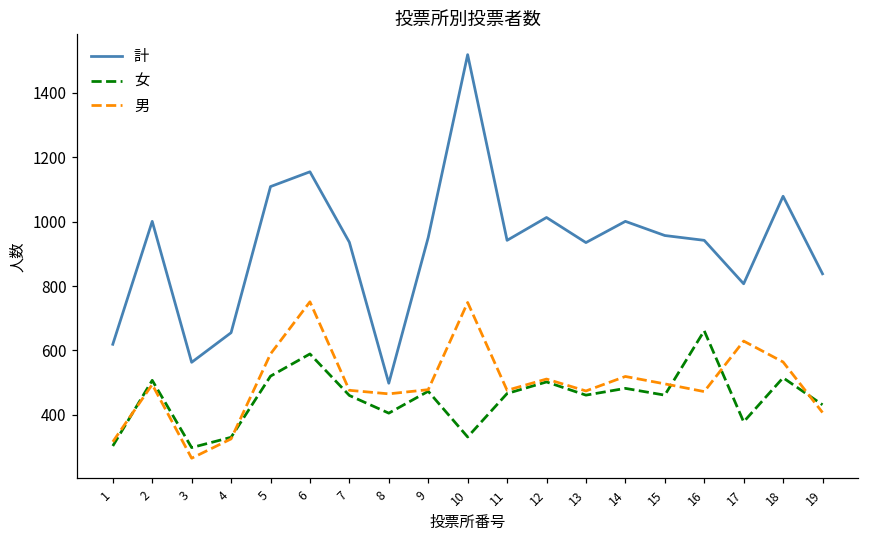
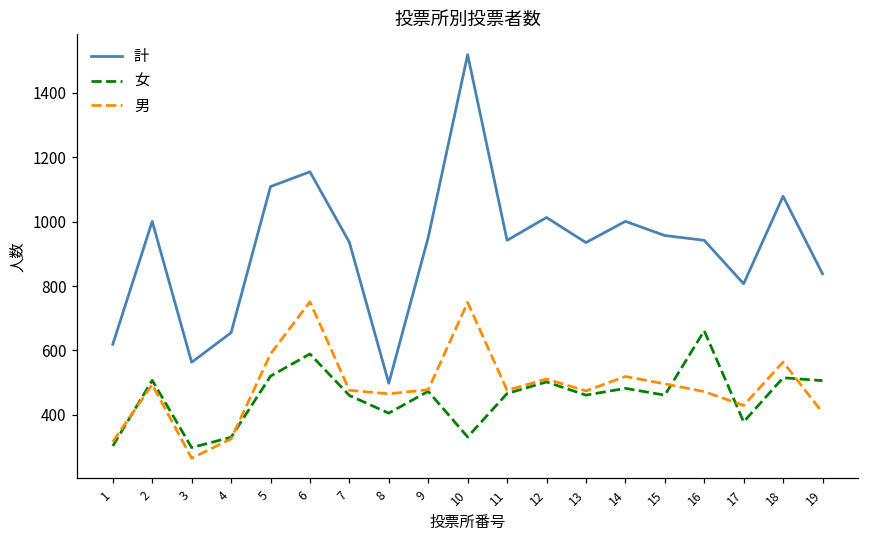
  {
    "計": {
      "1": 620,
      "2": 1000,
      "3": 560,
      "4": 660,
      "5": 1110,
      "6": 1160,
      "7": 940,
      "8": 500,
      "9": 950,
      "10": 1520,
      "11": 940,
      "12": 1010,
      "13": 940,
      "14": 1000,
      "15": 960,
      "16": 940,
      "17": 810,
      "18": 1080,
      "19": 840
    },
    "女": {
      "1": 300,
      "2": 510,
      "3": 300,
      "5": 520,
      "6": 590,
      "7": 460,
      "8": 410,
      "10": 330,
      "11": 470,
      "12": 500,
      "13": 460,
      "14": 480,
      "15": 460,
      "16": 660,
      "17": 380,
      "18": 520,
-     "19": 430
+     "19": 510
    },
    "男": {
      "1": 320,
      "2": 490,
      "3": 270,
      "5": 590,
      "6": 750,
      "7": 480,
      "8": 470,
      "10": 750,
      "11": 480,
      "12": 510,
      "13": 470,
      "14": 520,
      "15": 500,
      "16": 470,
-     "17": 630,
+     "17": 430,
      "18": 560,
      "19": 410
    }
  }
